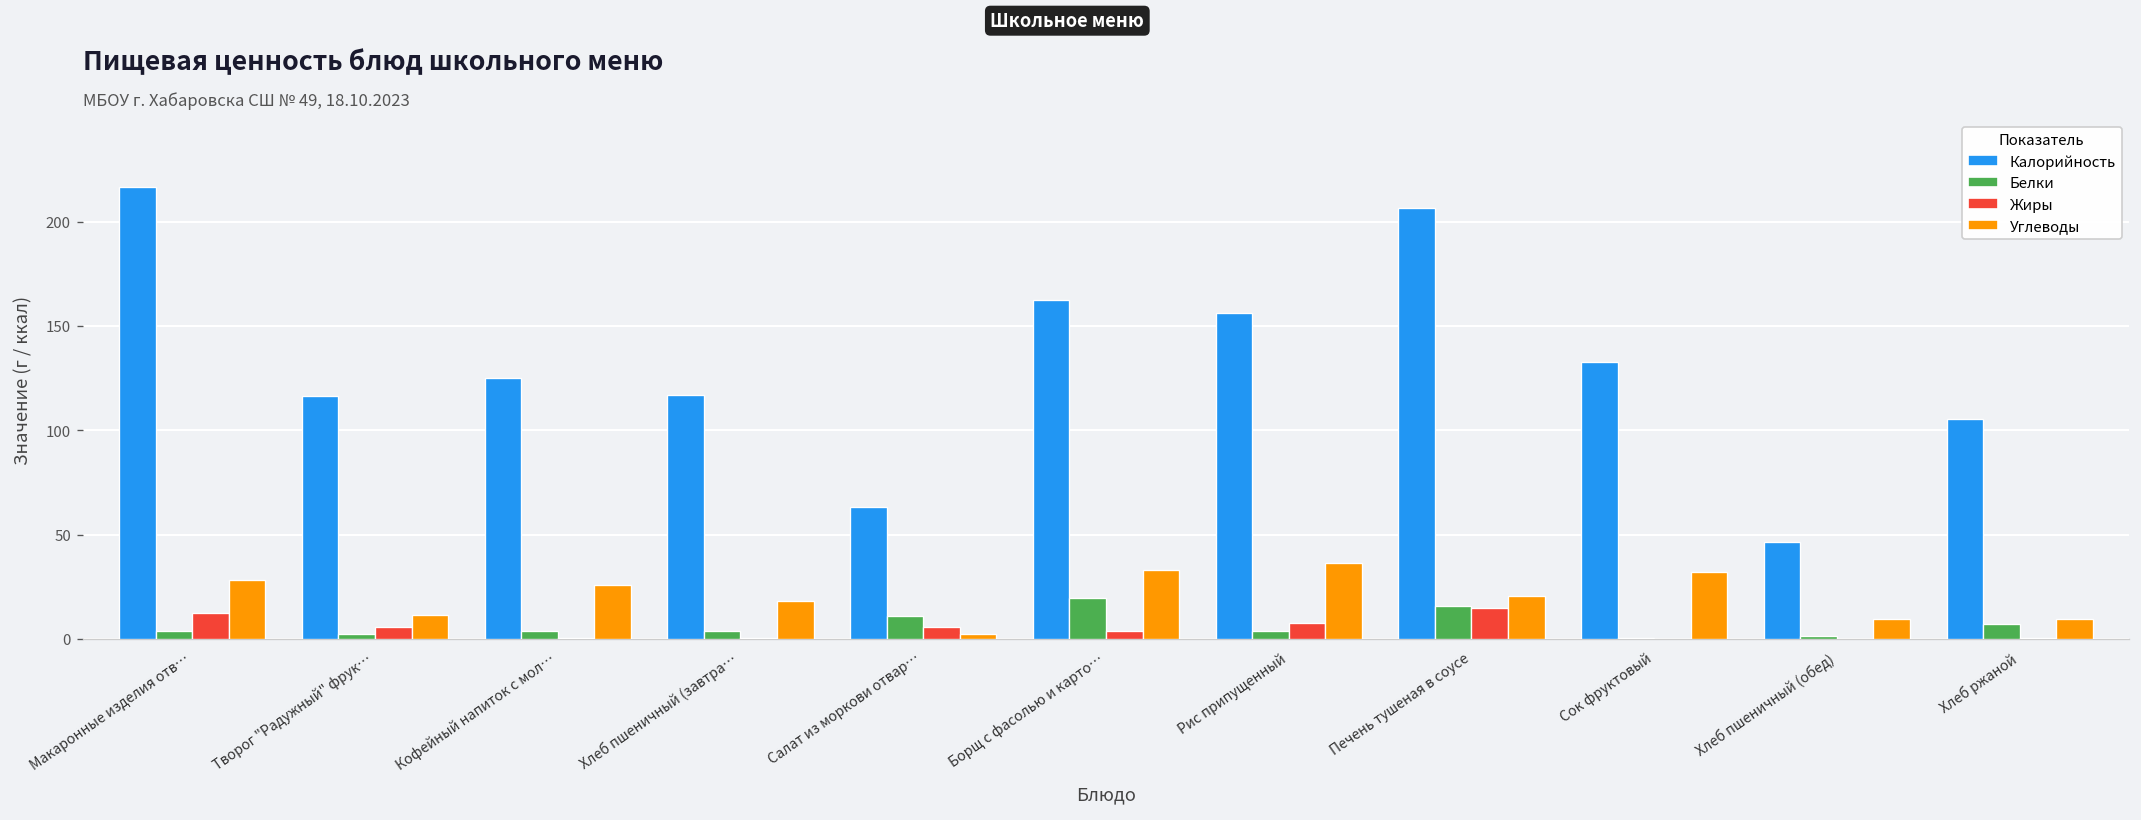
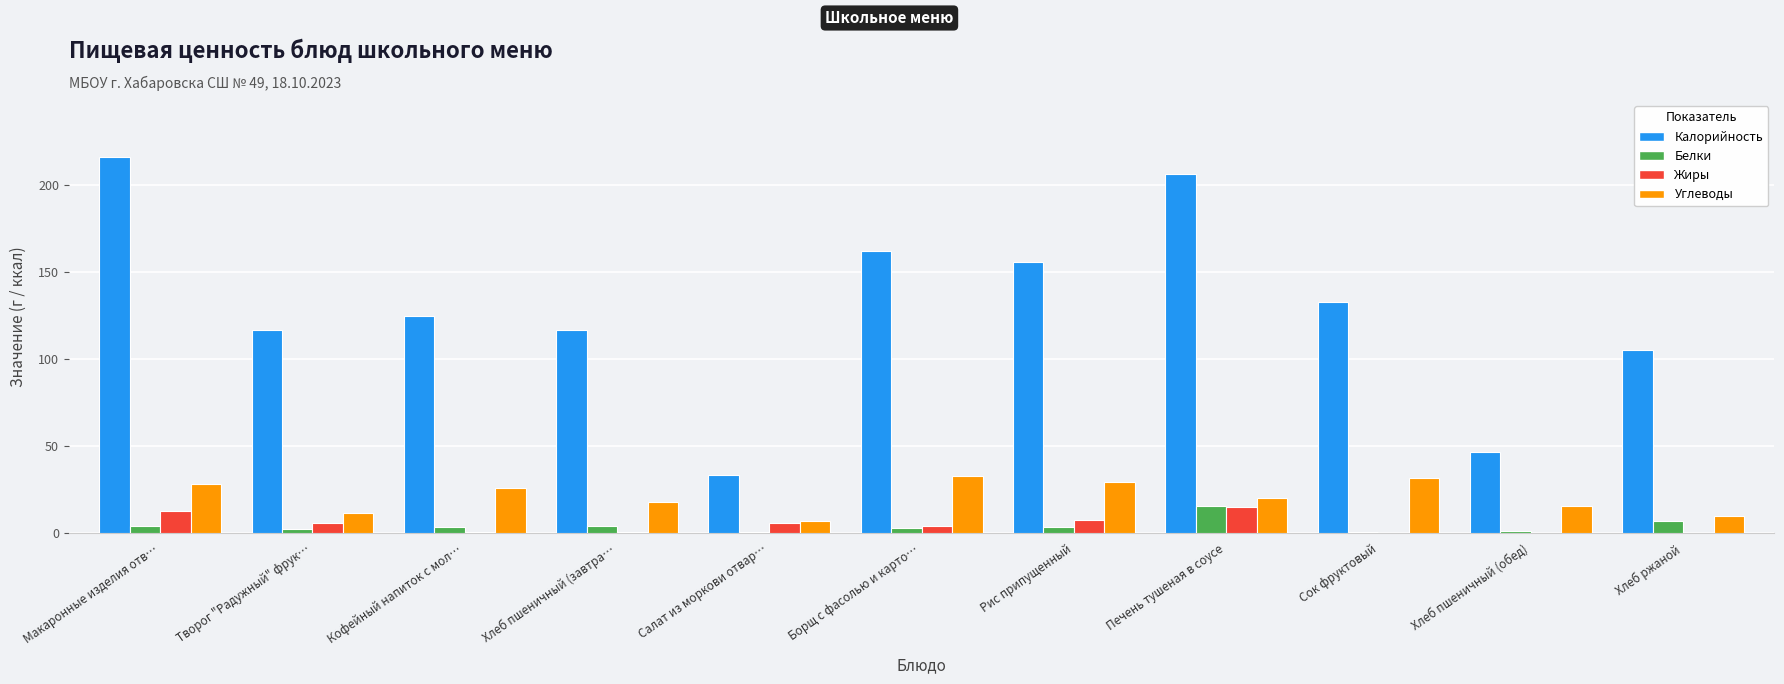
  {
    "Калорийность": {
      "Макаронные изделия отв…": 216,
      "Творог \"Радужный\" фрук…": 117,
      "Кофейный напиток с мол…": 125,
      "Хлеб пшеничный (завтра…": 117,
-     "Салат из моркови отвар…": 63,
+     "Салат из моркови отвар…": 33,
      "Борщ с фасолью и карто…": 162,
      "Рис припущенный": 156,
      "Печень тушеная в соусе": 206,
      "Сок фруктовый": 133,
      "Хлеб пшеничный (обед)": 47,
      "Хлеб ржаной": 105
    },
    "Белки": {
      "Макаронные изделия отв…": 4,
      "Творог \"Радужный\" фрук…": 3,
      "Кофейный напиток с мол…": 4,
      "Хлеб пшеничный (завтра…": 4,
-     "Салат из моркови отвар…": 11,
-     "Борщ с фасолью и карто…": 20,
+     "Салат из моркови отвар…": 1,
+     "Борщ с фасолью и карто…": 3,
      "Рис припущенный": 4,
      "Печень тушеная в соусе": 16,
      "Хлеб пшеничный (обед)": 2,
      "Хлеб ржаной": 7
    },
    "Жиры": {
      "Макаронные изделия отв…": 13,
      "Творог \"Радужный\" фрук…": 6,
      "Салат из моркови отвар…": 6,
      "Борщ с фасолью и карто…": 4,
      "Рис припущенный": 8,
      "Печень тушеная в соусе": 15
    },
    "Углеводы": {
      "Макаронные изделия отв…": 28,
      "Творог \"Радужный\" фрук…": 12,
      "Кофейный напиток с мол…": 26,
      "Хлеб пшеничный (завтра…": 18,
-     "Салат из моркови отвар…": 2,
+     "Салат из моркови отвар…": 7,
      "Борщ с фасолью и карто…": 33,
-     "Рис припущенный": 36,
+     "Рис припущенный": 29,
      "Печень тушеная в соусе": 20,
      "Сок фруктовый": 32,
-     "Хлеб пшеничный (обед)": 10,
+     "Хлеб пшеничный (обед)": 16,
      "Хлеб ржаной": 10
    }
  }
